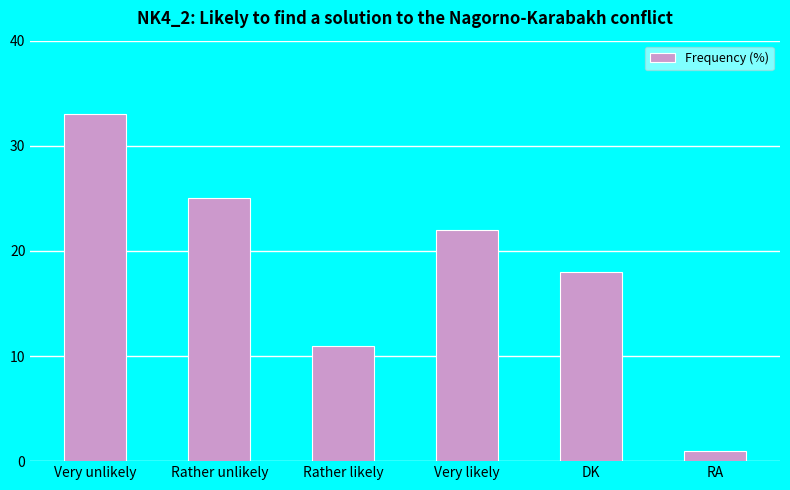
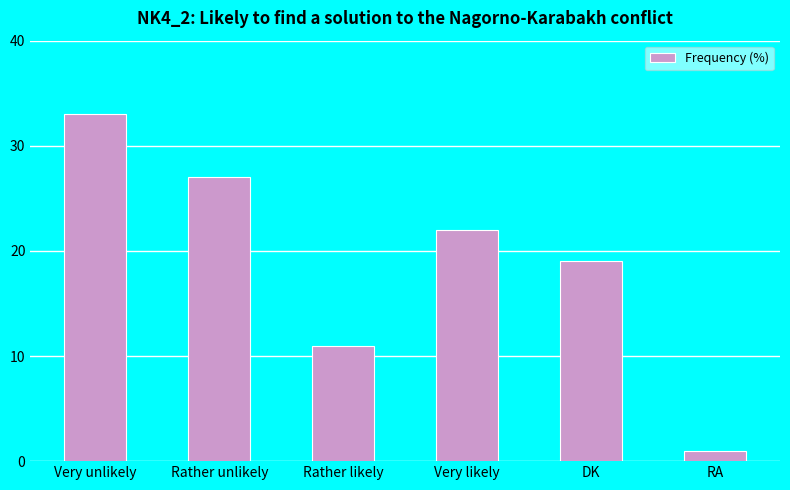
  {
    "Very unlikely": 33,
-   "Rather unlikely": 25,
+   "Rather unlikely": 27,
    "Rather likely": 11,
    "Very likely": 22,
-   "DK": 18,
+   "DK": 19,
    "RA": 1
  }
